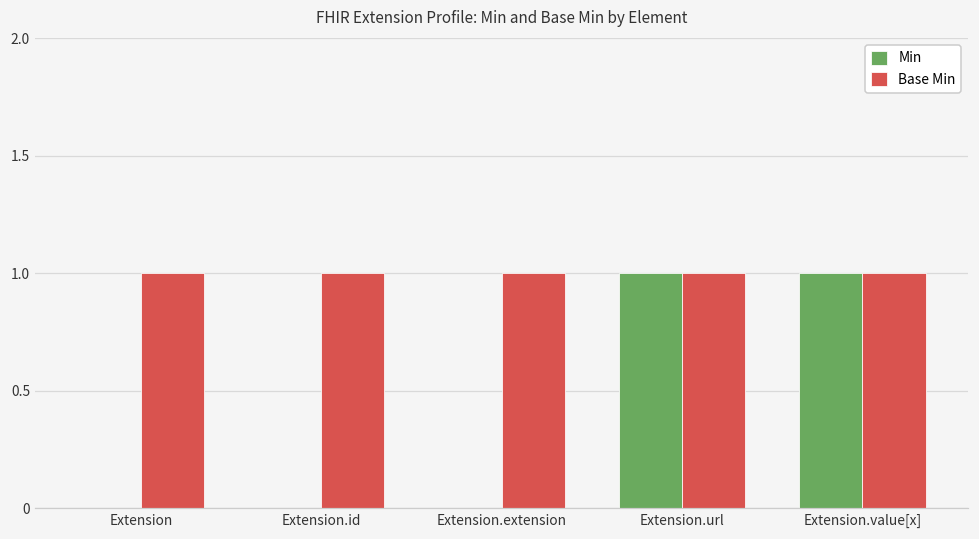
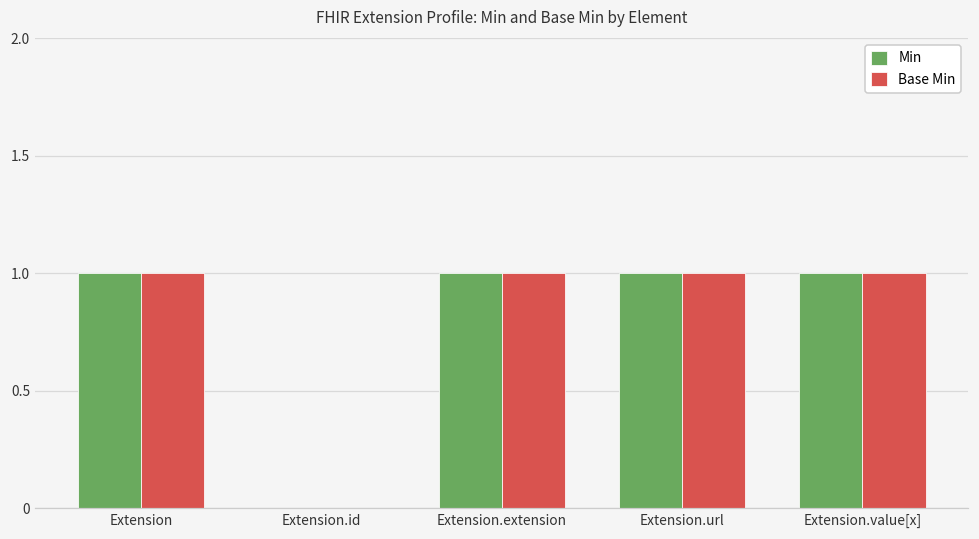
  {
    "Min": {
-     "Extension": 0,
+     "Extension": 1,
      "Extension.id": 0,
-     "Extension.extension": 0,
+     "Extension.extension": 1,
      "Extension.url": 1,
      "Extension.value[x]": 1
    },
    "Base Min": {
      "Extension": 1,
-     "Extension.id": 1,
+     "Extension.id": 0,
      "Extension.extension": 1,
      "Extension.url": 1,
      "Extension.value[x]": 1
    }
  }
